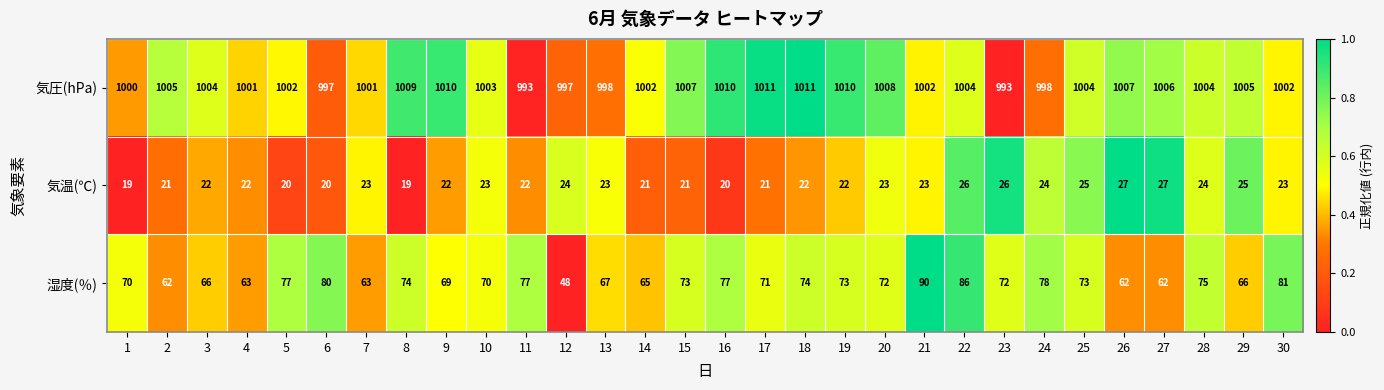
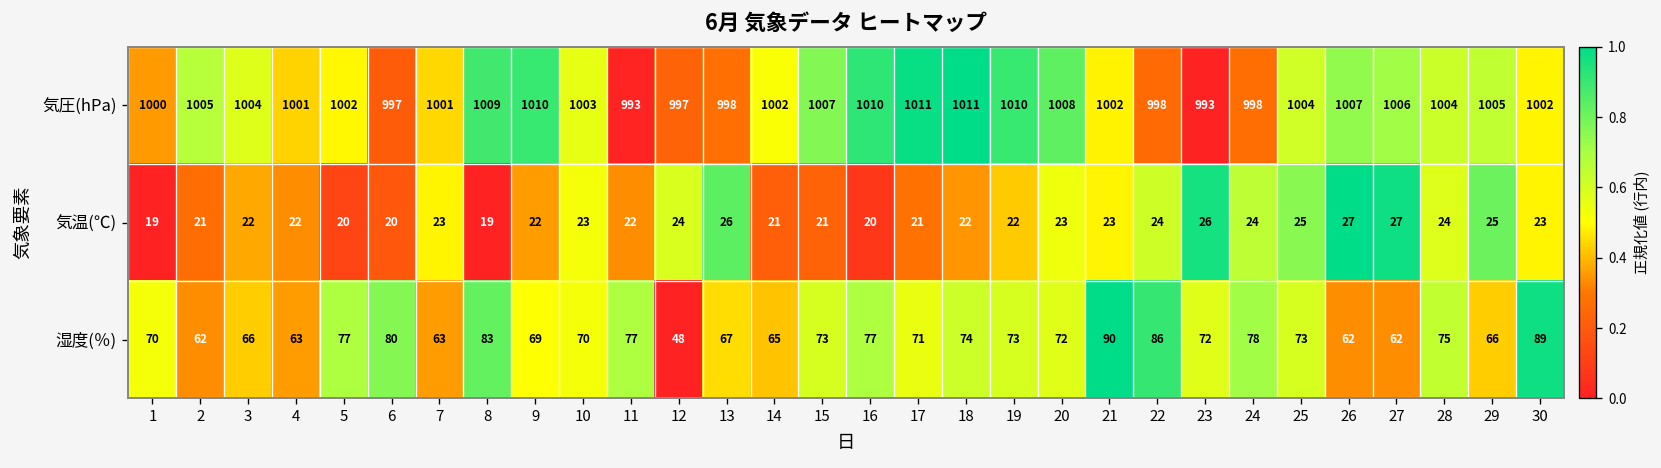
  {
    "気圧(hPa)": {
      "1": 1000,
      "2": 1005,
      "3": 1004,
      "4": 1001,
      "5": 1002,
      "6": 997,
      "7": 1001,
      "8": 1009,
      "9": 1010,
      "10": 1003,
      "11": 993,
      "12": 997,
      "13": 998,
      "14": 1002,
      "15": 1007,
      "16": 1010,
      "17": 1011,
      "18": 1011,
      "19": 1010,
      "20": 1008,
      "21": 1002,
-     "22": 1004,
+     "22": 998,
      "23": 993,
      "24": 998,
      "25": 1004,
      "26": 1007,
      "27": 1006,
      "28": 1004,
      "29": 1005,
      "30": 1002
    },
    "気温(℃)": {
      "1": 19,
      "2": 21,
      "3": 22,
      "4": 22,
      "5": 20,
      "6": 20,
      "7": 23,
      "8": 19,
      "9": 22,
      "10": 23,
      "11": 22,
      "12": 24,
-     "13": 23,
+     "13": 26,
      "14": 21,
      "15": 21,
      "16": 20,
      "17": 21,
      "18": 22,
      "19": 22,
      "20": 23,
      "21": 23,
-     "22": 26,
+     "22": 24,
      "23": 26,
      "24": 24,
      "25": 25,
      "26": 27,
      "27": 27,
      "28": 24,
      "29": 25,
      "30": 23
    },
    "湿度(％)": {
      "1": 70,
      "2": 62,
      "3": 66,
      "4": 63,
      "5": 77,
      "6": 80,
      "7": 63,
-     "8": 74,
+     "8": 83,
      "9": 69,
      "10": 70,
      "11": 77,
      "12": 48,
      "13": 67,
      "14": 65,
      "15": 73,
      "16": 77,
      "17": 71,
      "18": 74,
      "19": 73,
      "20": 72,
      "21": 90,
      "22": 86,
      "23": 72,
      "24": 78,
      "25": 73,
      "26": 62,
      "27": 62,
      "28": 75,
      "29": 66,
-     "30": 81
+     "30": 89
    }
  }
